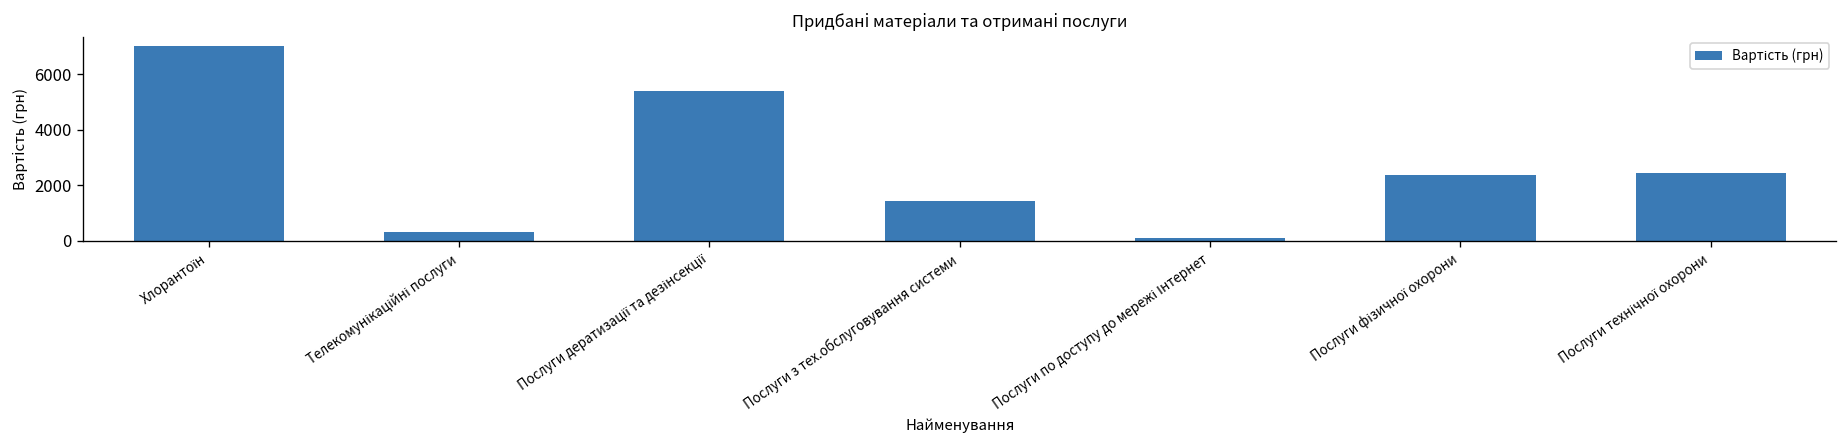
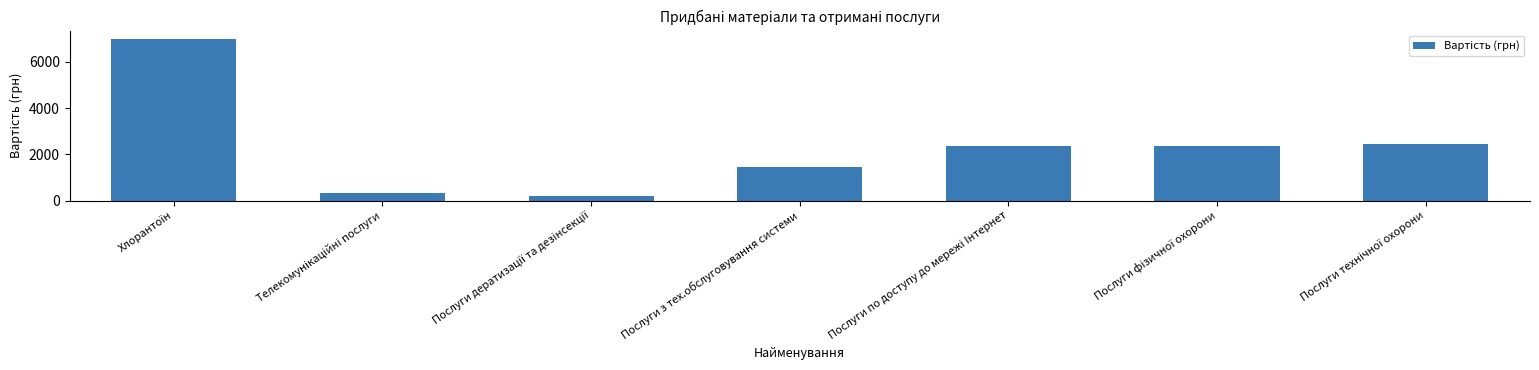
  {
    "Хлорантоїн": 7000,
    "Телекомунікаційні послуги": 300,
-   "Послуги дератизації та дезінсекції": 5400,
+   "Послуги дератизації та дезінсекції": 200,
    "Послуги з тех.обслуговування системи": 1400,
-   "Послуги по доступу до мережі Інтернет": 100,
+   "Послуги по доступу до мережі Інтернет": 2400,
    "Послуги фізичної охорони": 2300,
    "Послуги технічної охорони": 2400
  }
